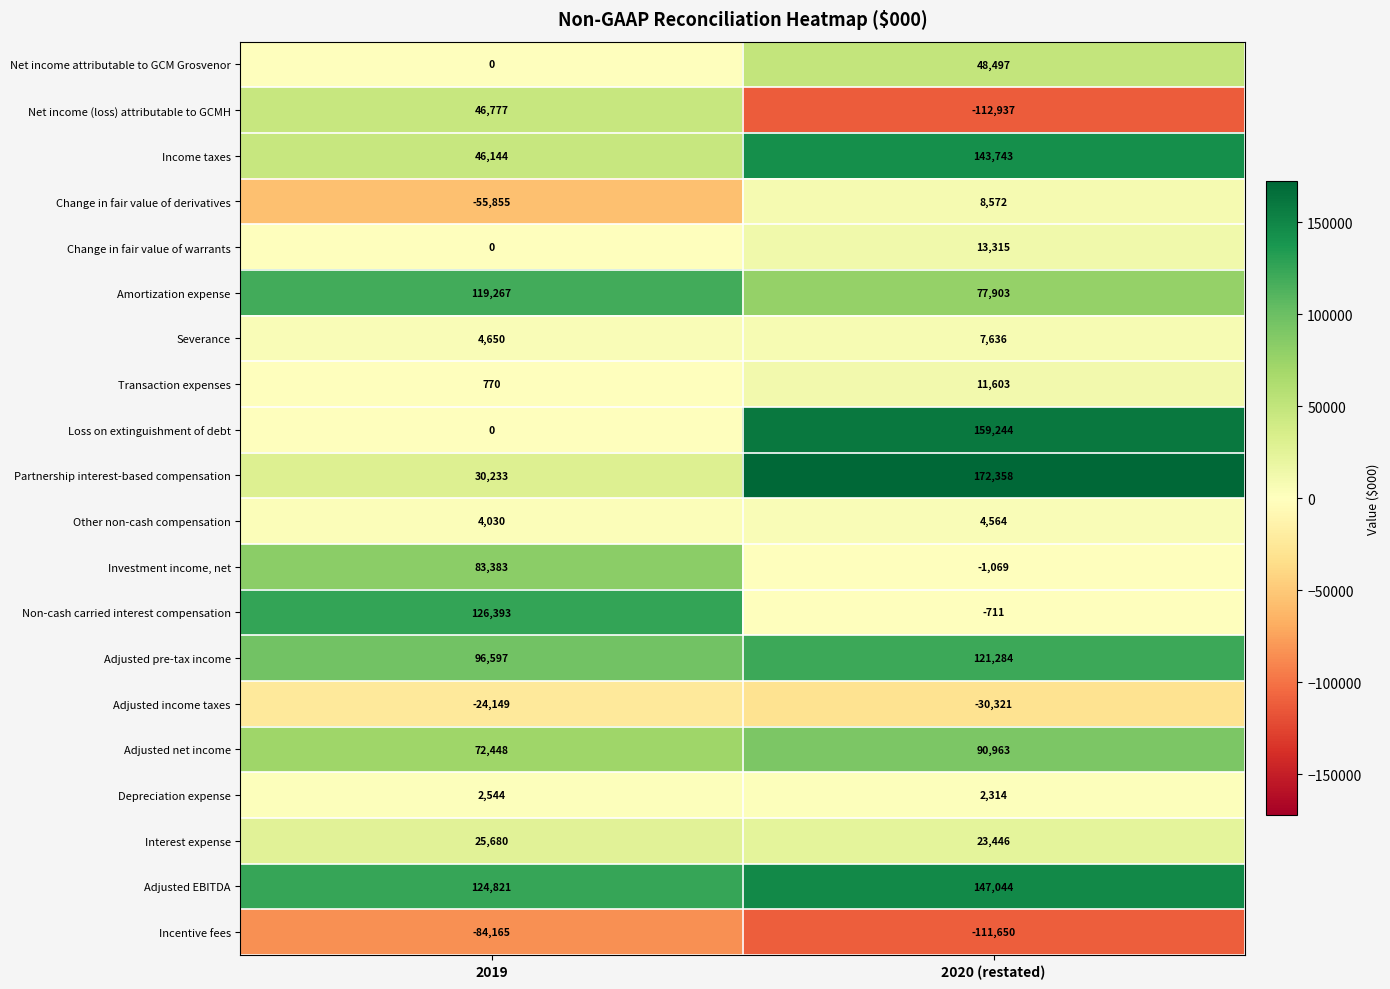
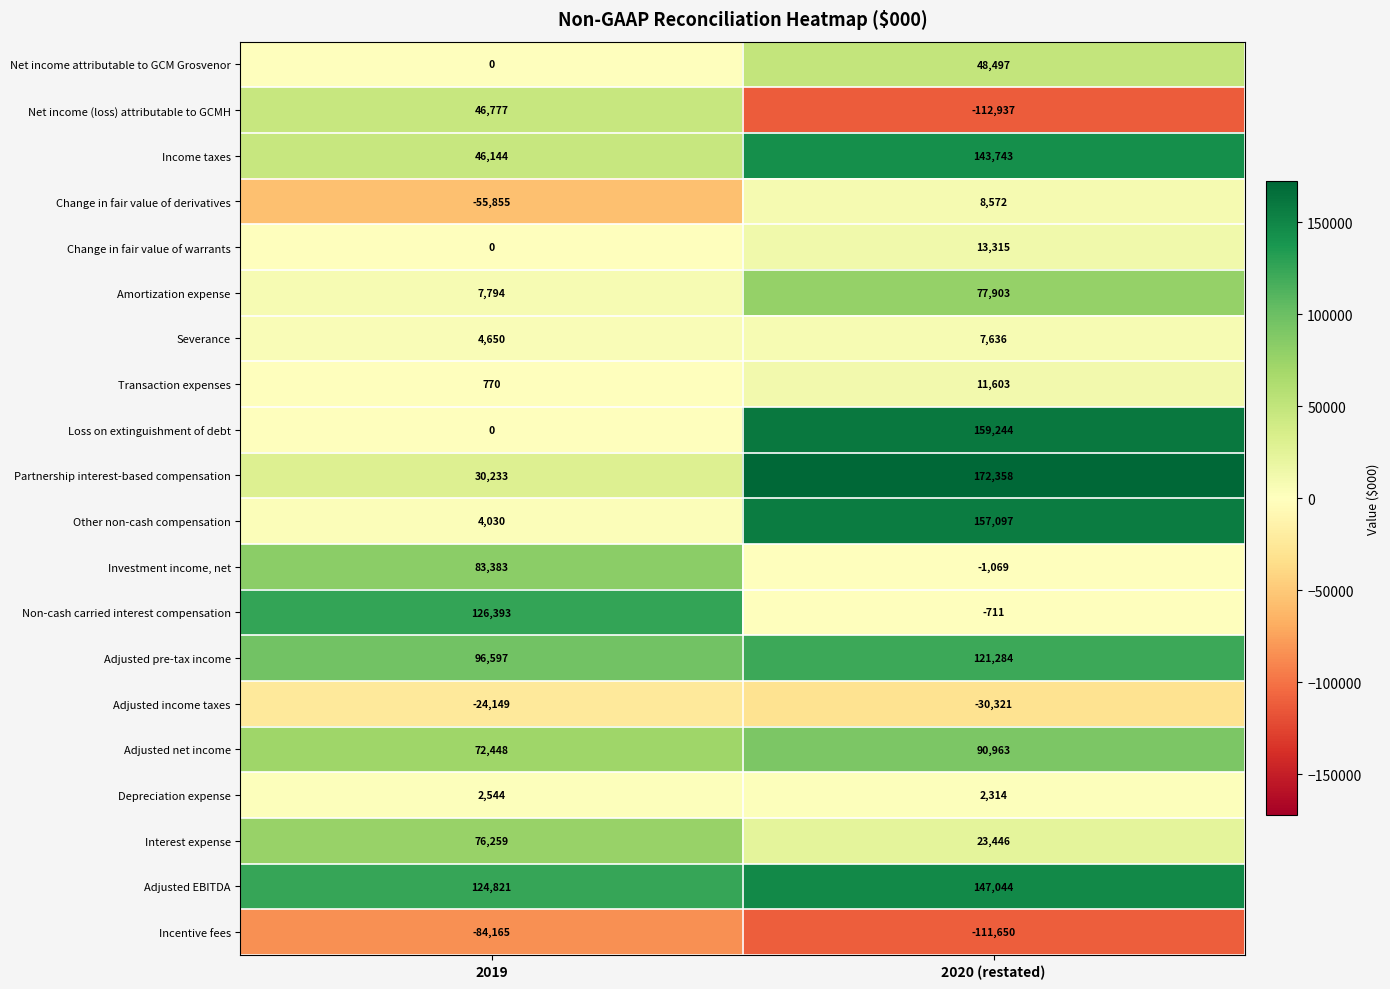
  {
    "Net income attributable to GCM Grosvenor": {
      "2019": "0",
      "2020 (restated)": "48,497"
    },
    "Net income (loss) attributable to GCMH": {
      "2019": "46,777",
      "2020 (restated)": "-112,937"
    },
    "Income taxes": {
      "2019": "46,144",
      "2020 (restated)": "143,743"
    },
    "Change in fair value of derivatives": {
      "2019": "-55,855",
      "2020 (restated)": "8,572"
    },
    "Change in fair value of warrants": {
      "2019": "0",
      "2020 (restated)": "13,315"
    },
    "Amortization expense": {
-     "2019": "119,267",
+     "2019": "7,794",
      "2020 (restated)": "77,903"
    },
    "Severance": {
      "2019": "4,650",
      "2020 (restated)": "7,636"
    },
    "Transaction expenses": {
      "2019": "770",
      "2020 (restated)": "11,603"
    },
    "Loss on extinguishment of debt": {
      "2019": "0",
      "2020 (restated)": "159,244"
    },
    "Partnership interest-based compensation": {
      "2019": "30,233",
      "2020 (restated)": "172,358"
    },
    "Other non-cash compensation": {
      "2019": "4,030",
-     "2020 (restated)": "4,564"
+     "2020 (restated)": "157,097"
    },
    "Investment income, net": {
      "2019": "83,383",
      "2020 (restated)": "-1,069"
    },
    "Non-cash carried interest compensation": {
      "2019": "126,393",
      "2020 (restated)": "-711"
    },
    "Adjusted pre-tax income": {
      "2019": "96,597",
      "2020 (restated)": "121,284"
    },
    "Adjusted income taxes": {
      "2019": "-24,149",
      "2020 (restated)": "-30,321"
    },
    "Adjusted net income": {
      "2019": "72,448",
      "2020 (restated)": "90,963"
    },
    "Depreciation expense": {
      "2019": "2,544",
      "2020 (restated)": "2,314"
    },
    "Interest expense": {
-     "2019": "25,680",
+     "2019": "76,259",
      "2020 (restated)": "23,446"
    },
    "Adjusted EBITDA": {
      "2019": "124,821",
      "2020 (restated)": "147,044"
    },
    "Incentive fees": {
      "2019": "-84,165",
      "2020 (restated)": "-111,650"
    }
  }
